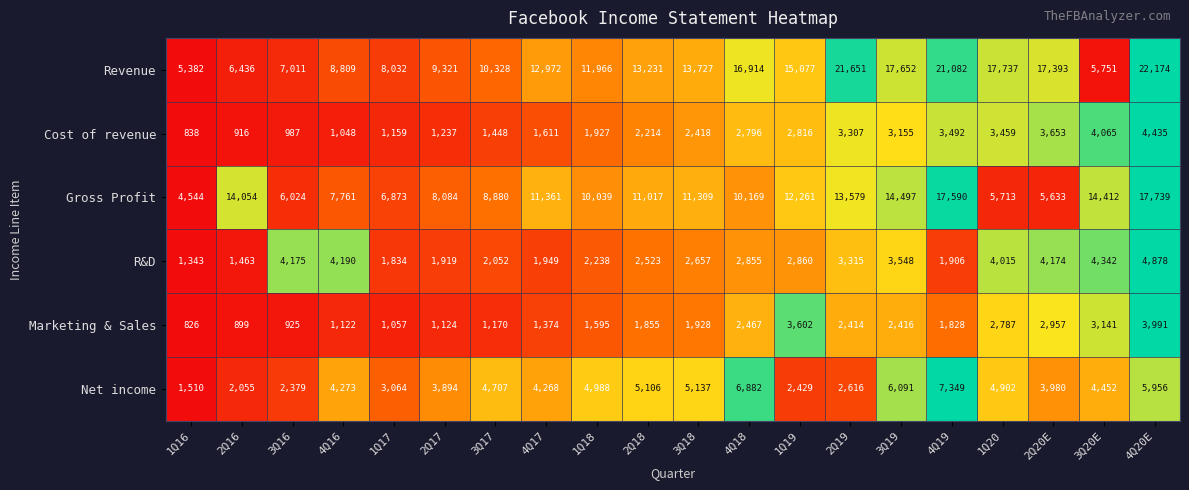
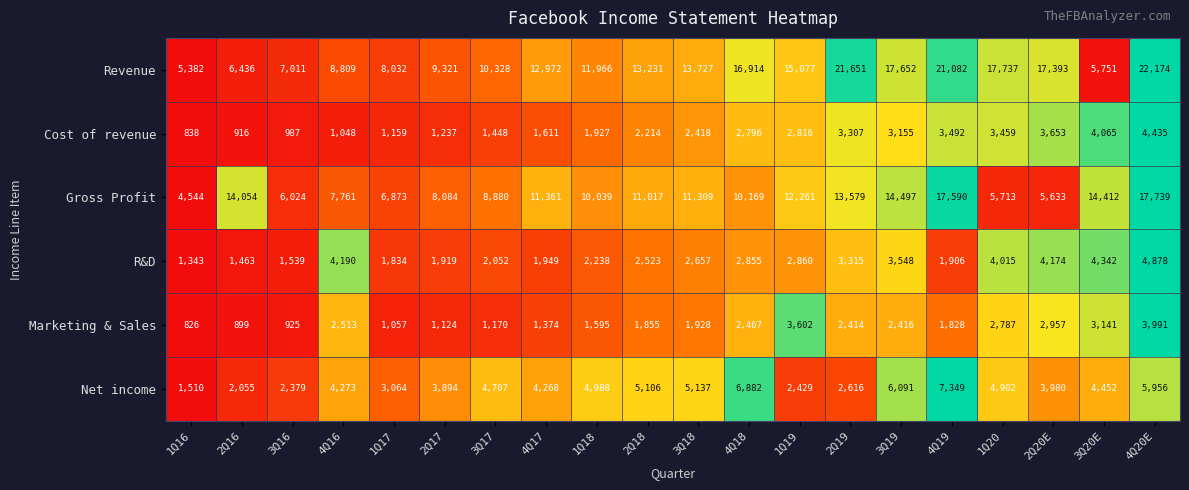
  {
    "Revenue": {
      "1Q16": "5,382",
      "2Q16": "6,436",
      "3Q16": "7,011",
      "4Q16": "8,809",
      "1Q17": "8,032",
      "2Q17": "9,321",
      "3Q17": "10,328",
      "4Q17": "12,972",
      "1Q18": "11,966",
      "2Q18": "13,231",
      "3Q18": "13,727",
      "4Q18": "16,914",
      "1Q19": "15,077",
      "2Q19": "21,651",
      "3Q19": "17,652",
      "4Q19": "21,082",
      "1Q20": "17,737",
      "2Q20E": "17,393",
      "3Q20E": "5,751",
      "4Q20E": "22,174"
    },
    "Cost of revenue": {
      "1Q16": "838",
      "2Q16": "916",
      "3Q16": "987",
      "4Q16": "1,048",
      "1Q17": "1,159",
      "2Q17": "1,237",
      "3Q17": "1,448",
      "4Q17": "1,611",
      "1Q18": "1,927",
      "2Q18": "2,214",
      "3Q18": "2,418",
      "4Q18": "2,796",
      "1Q19": "2,816",
      "2Q19": "3,307",
      "3Q19": "3,155",
      "4Q19": "3,492",
      "1Q20": "3,459",
      "2Q20E": "3,653",
      "3Q20E": "4,065",
      "4Q20E": "4,435"
    },
    "Gross Profit": {
      "1Q16": "4,544",
      "2Q16": "14,054",
      "3Q16": "6,024",
      "4Q16": "7,761",
      "1Q17": "6,873",
      "2Q17": "8,084",
      "3Q17": "8,880",
      "4Q17": "11,361",
      "1Q18": "10,039",
      "2Q18": "11,017",
      "3Q18": "11,309",
      "4Q18": "10,169",
      "1Q19": "12,261",
      "2Q19": "13,579",
      "3Q19": "14,497",
      "4Q19": "17,590",
      "1Q20": "5,713",
      "2Q20E": "5,633",
      "3Q20E": "14,412",
      "4Q20E": "17,739"
    },
    "R&D": {
      "1Q16": "1,343",
      "2Q16": "1,463",
-     "3Q16": "4,175",
+     "3Q16": "1,539",
      "4Q16": "4,190",
      "1Q17": "1,834",
      "2Q17": "1,919",
      "3Q17": "2,052",
      "4Q17": "1,949",
      "1Q18": "2,238",
      "2Q18": "2,523",
      "3Q18": "2,657",
      "4Q18": "2,855",
      "1Q19": "2,860",
      "2Q19": "3,315",
      "3Q19": "3,548",
      "4Q19": "1,906",
      "1Q20": "4,015",
      "2Q20E": "4,174",
      "3Q20E": "4,342",
      "4Q20E": "4,878"
    },
    "Marketing & Sales": {
      "1Q16": "826",
      "2Q16": "899",
      "3Q16": "925",
-     "4Q16": "1,122",
+     "4Q16": "2,513",
      "1Q17": "1,057",
      "2Q17": "1,124",
      "3Q17": "1,170",
      "4Q17": "1,374",
      "1Q18": "1,595",
      "2Q18": "1,855",
      "3Q18": "1,928",
      "4Q18": "2,467",
      "1Q19": "3,602",
      "2Q19": "2,414",
      "3Q19": "2,416",
      "4Q19": "1,828",
      "1Q20": "2,787",
      "2Q20E": "2,957",
      "3Q20E": "3,141",
      "4Q20E": "3,991"
    },
    "Net income": {
      "1Q16": "1,510",
      "2Q16": "2,055",
      "3Q16": "2,379",
      "4Q16": "4,273",
      "1Q17": "3,064",
      "2Q17": "3,894",
      "3Q17": "4,707",
      "4Q17": "4,268",
      "1Q18": "4,988",
      "2Q18": "5,106",
      "3Q18": "5,137",
      "4Q18": "6,882",
      "1Q19": "2,429",
      "2Q19": "2,616",
      "3Q19": "6,091",
      "4Q19": "7,349",
      "1Q20": "4,902",
      "2Q20E": "3,980",
      "3Q20E": "4,452",
      "4Q20E": "5,956"
    }
  }
